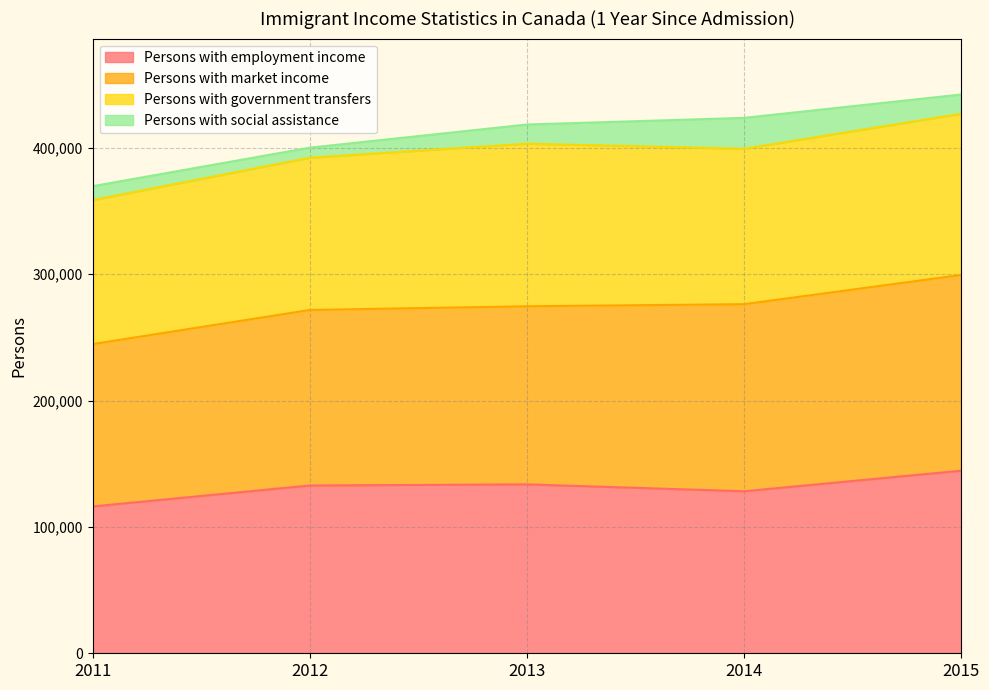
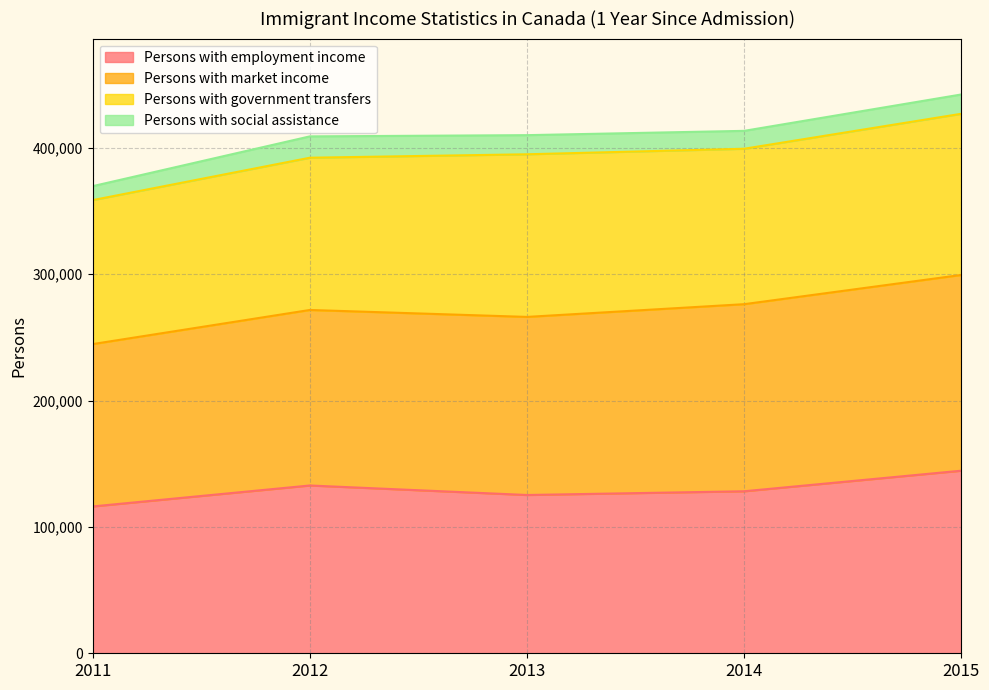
  {
    "Persons with employment income": {
      "2011": "116,000",
      "2012": "133,000",
-     "2013": "134,000",
+     "2013": "125,000",
      "2014": "128,000",
      "2015": "144,000"
    },
    "Persons with social assistance": {
      "2011": "11,000",
-     "2012": "8,000",
+     "2012": "17,000",
      "2013": "15,000",
-     "2014": "24,000",
+     "2014": "14,000",
      "2015": "15,000"
    }
  }
